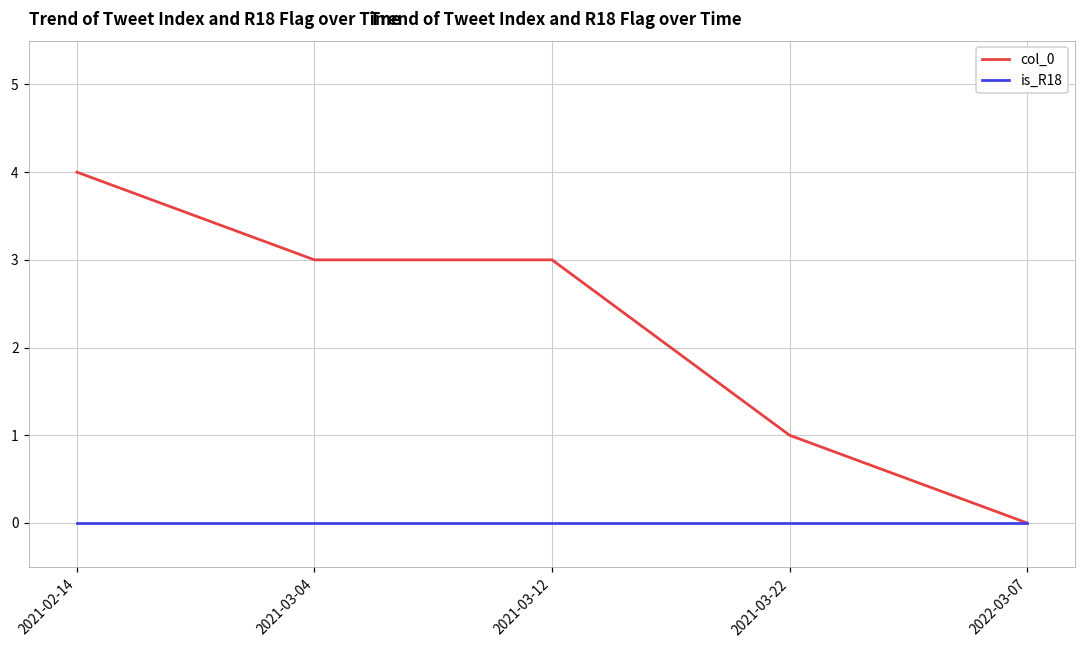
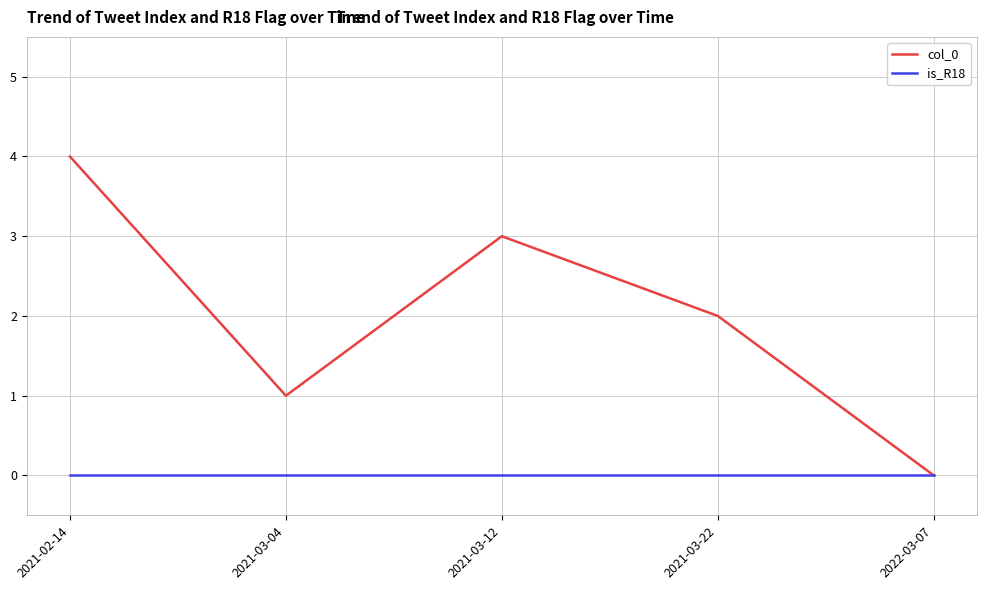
  {
    "col_0": {
      "2021-02-14": 4,
-     "2021-03-04": 3,
+     "2021-03-04": 1,
      "2021-03-12": 3,
-     "2021-03-22": 1
+     "2021-03-22": 2
    },
    "is_R18": {
      "2021-02-14": 0,
      "2021-03-04": 0,
      "2021-03-12": 0,
      "2021-03-22": 0
    }
  }
